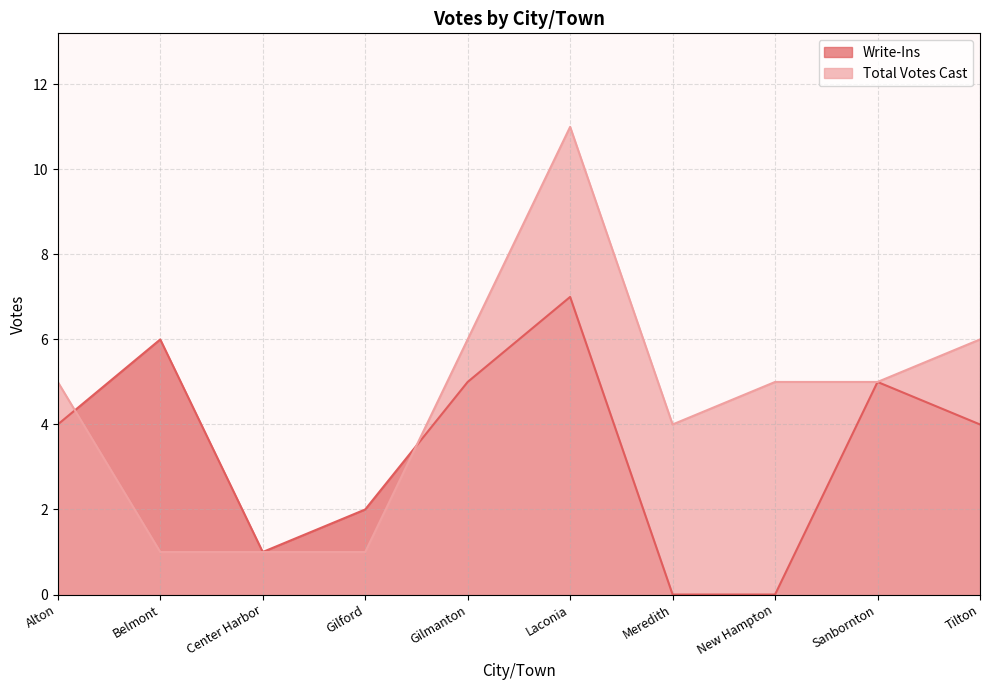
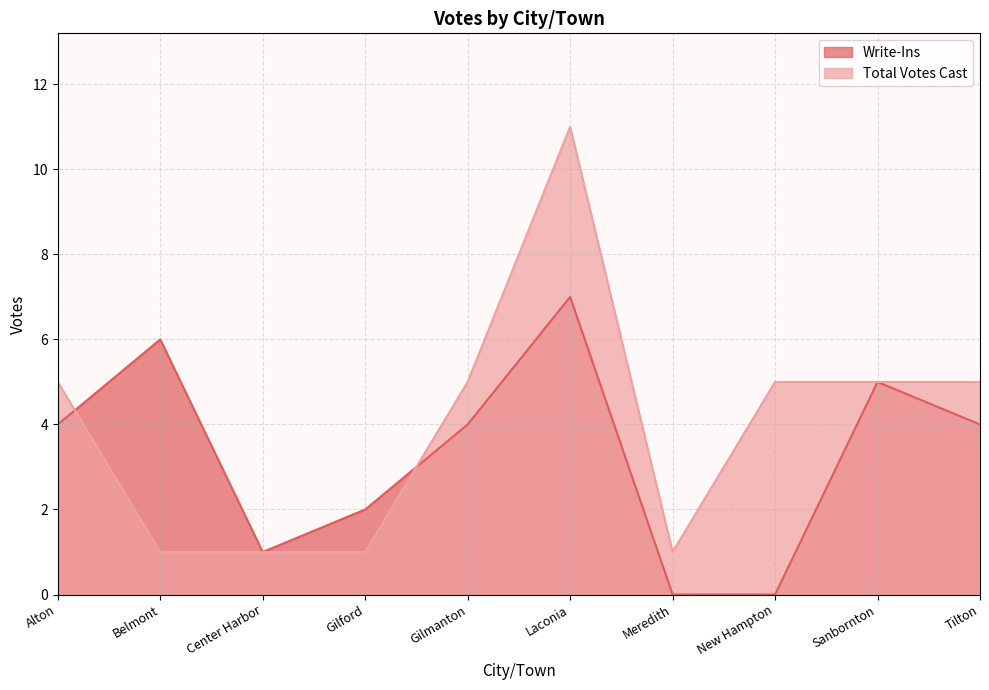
  {
    "Write-Ins": {
      "Alton": 4,
      "Belmont": 6,
      "Gilford": 2,
-     "Gilmanton": 5,
+     "Gilmanton": 4,
      "Laconia": 7,
      "Meredith": 0,
      "New Hampton": 0,
      "Tilton": 4
    },
    "Total Votes Cast": {
      "Alton": 5,
      "Belmont": 1,
      "Gilford": 1,
-     "Gilmanton": 6,
+     "Gilmanton": 5,
      "Laconia": 11,
-     "Meredith": 4,
+     "Meredith": 1,
      "New Hampton": 5,
-     "Tilton": 6
+     "Tilton": 5
    }
  }
